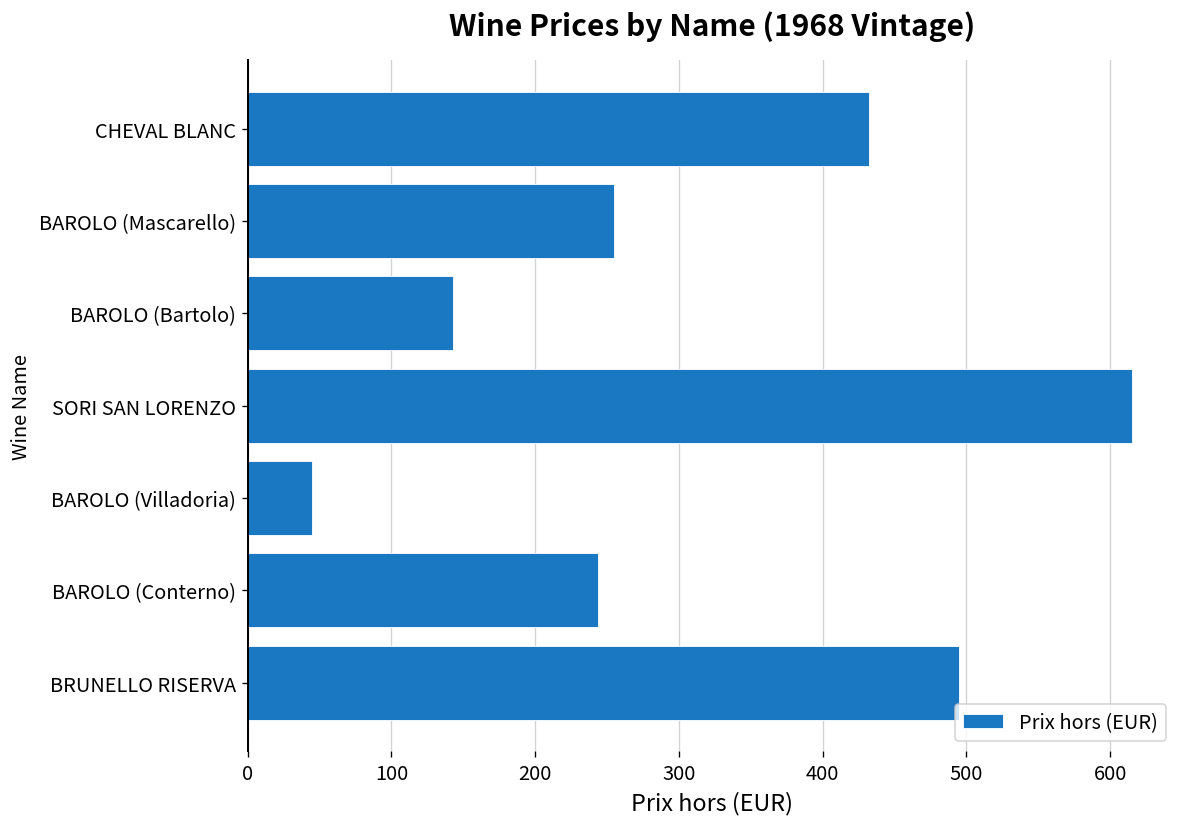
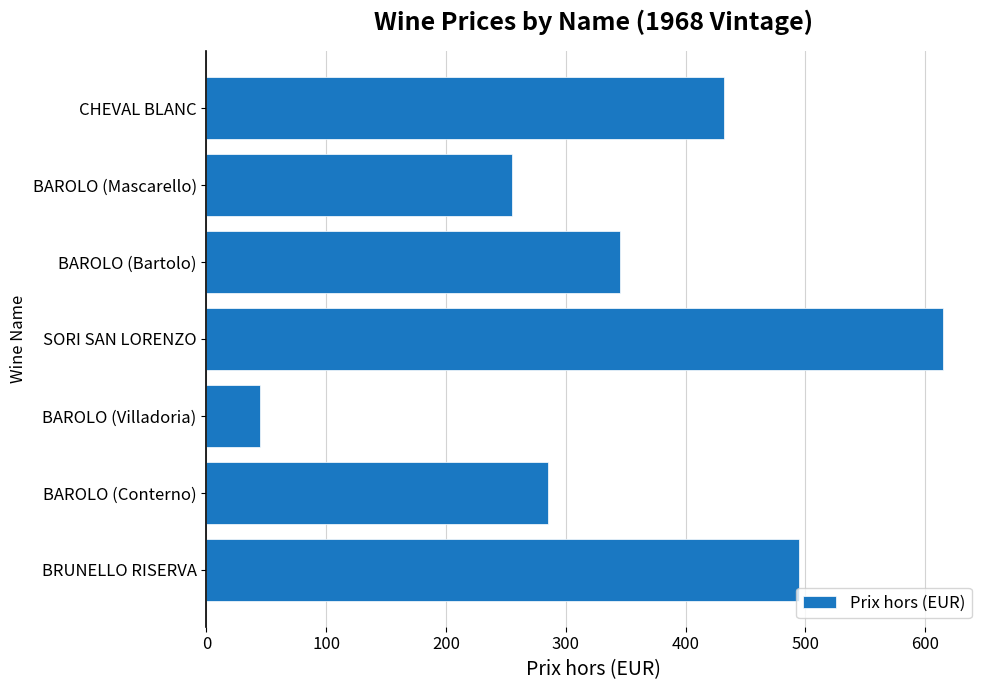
  {
    "CHEVAL BLANC": 432,
    "BAROLO (Mascarello)": 255,
-   "BAROLO (Bartolo)": 143,
+   "BAROLO (Bartolo)": 345,
    "SORI SAN LORENZO": 615,
    "BAROLO (Villadoria)": 45,
-   "BAROLO (Conterno)": 244,
+   "BAROLO (Conterno)": 285,
    "BRUNELLO RISERVA": 495
  }
